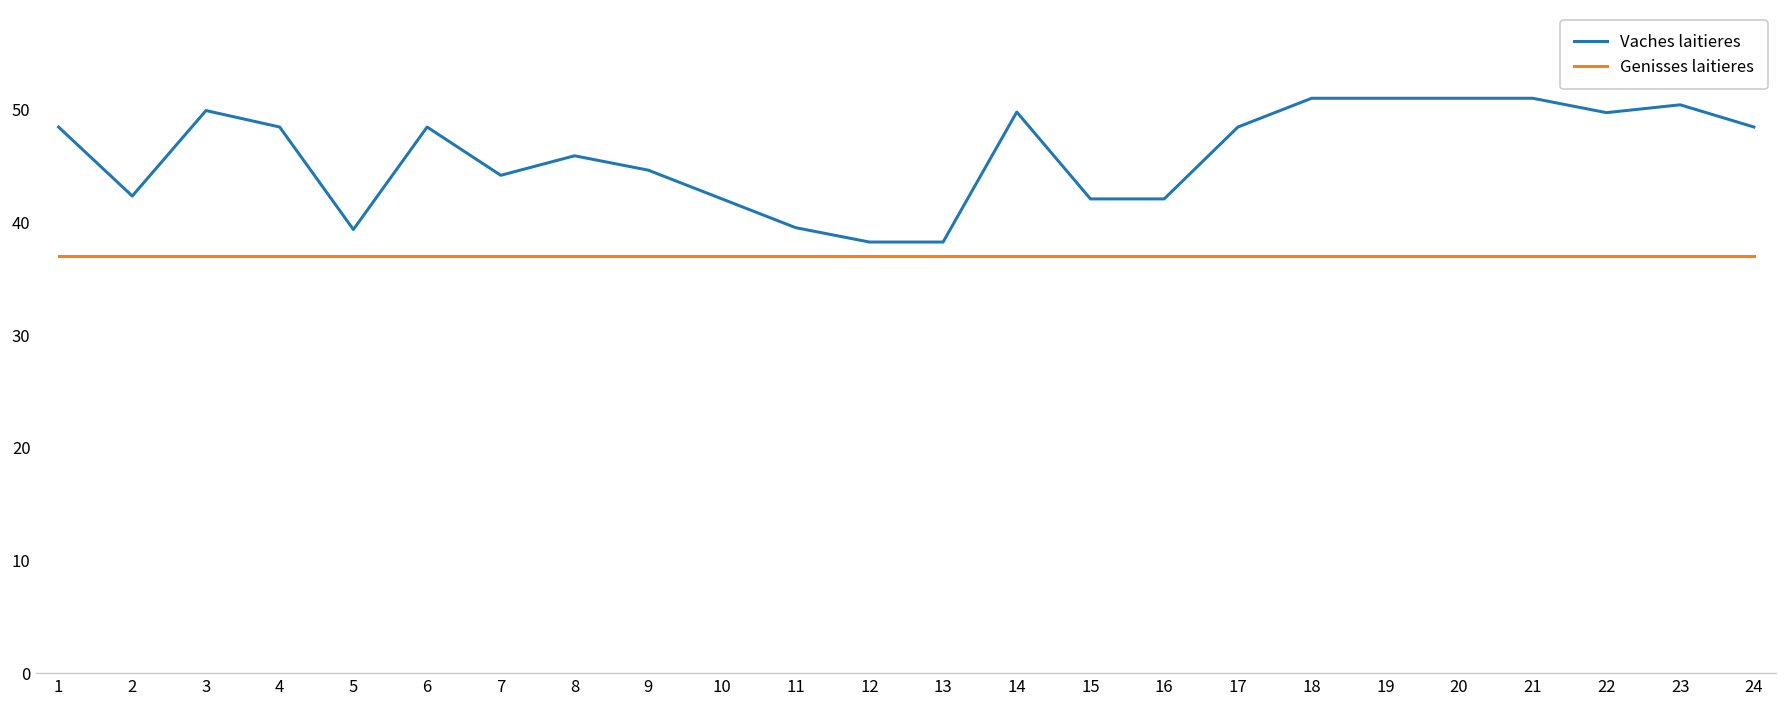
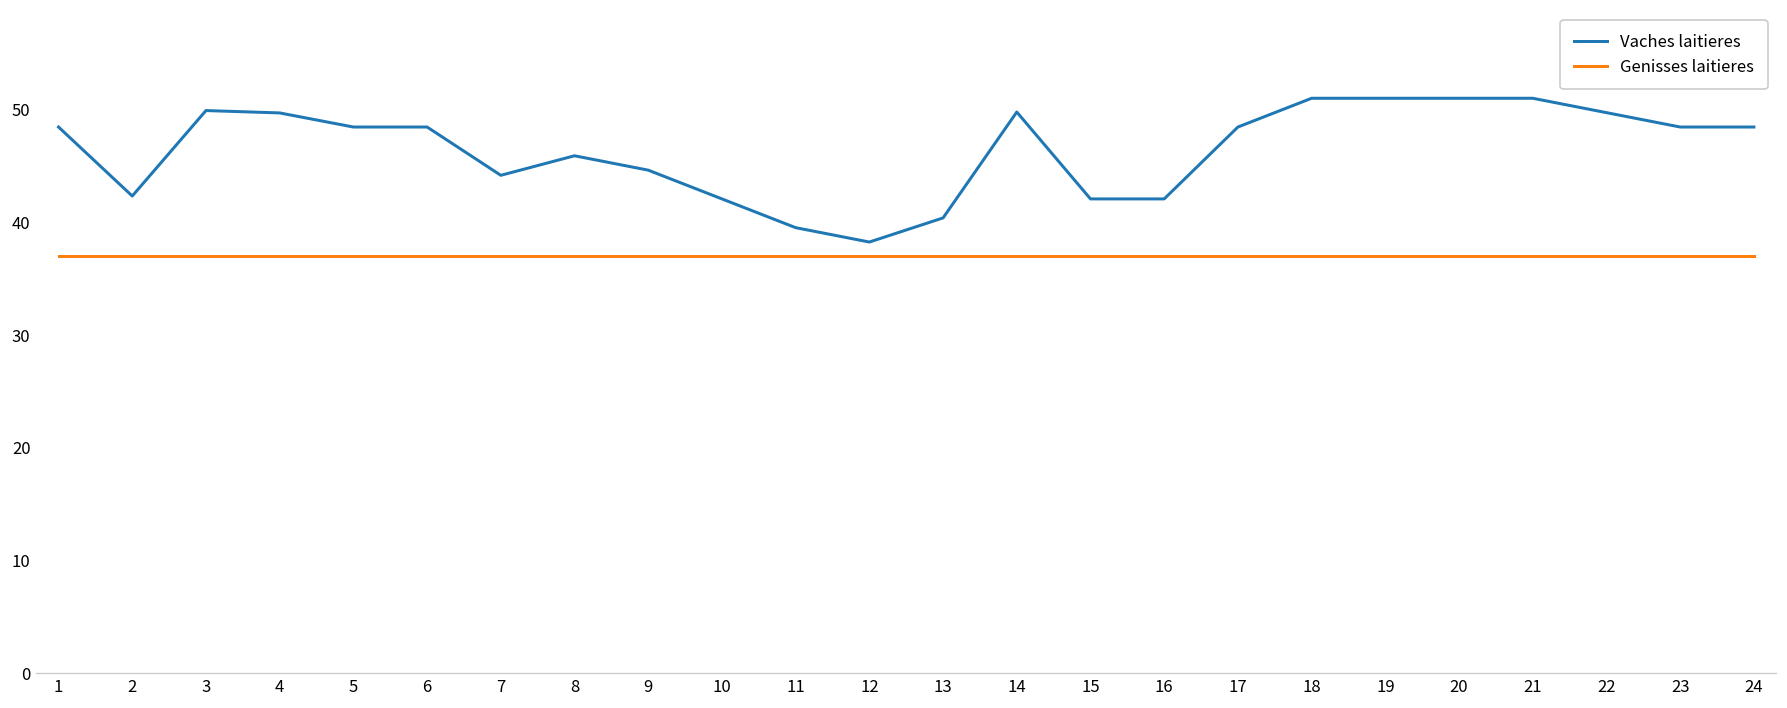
  {
    "Vaches laitieres": {
      "1": 48,
      "2": 42,
      "3": 50,
-     "4": 48,
-     "5": 39,
+     "4": 50,
+     "5": 48,
      "6": 48,
      "7": 44,
      "8": 46,
      "9": 45,
      "10": 42,
      "11": 40,
      "12": 38,
-     "13": 38,
+     "13": 40,
      "14": 50,
      "15": 42,
      "16": 42,
      "17": 48,
      "18": 51,
      "19": 51,
      "20": 51,
      "21": 51,
      "22": 50,
-     "23": 50,
+     "23": 48,
      "24": 48
    },
    "Genisses laitieres": {
      "1": 37,
      "2": 37,
      "3": 37,
      "4": 37,
      "5": 37,
      "6": 37,
      "7": 37,
      "8": 37,
      "9": 37,
      "10": 37,
      "11": 37,
      "12": 37,
      "13": 37,
      "14": 37,
      "15": 37,
      "16": 37,
      "17": 37,
      "18": 37,
      "19": 37,
      "20": 37,
      "21": 37,
      "22": 37,
      "23": 37,
      "24": 37
    }
  }
